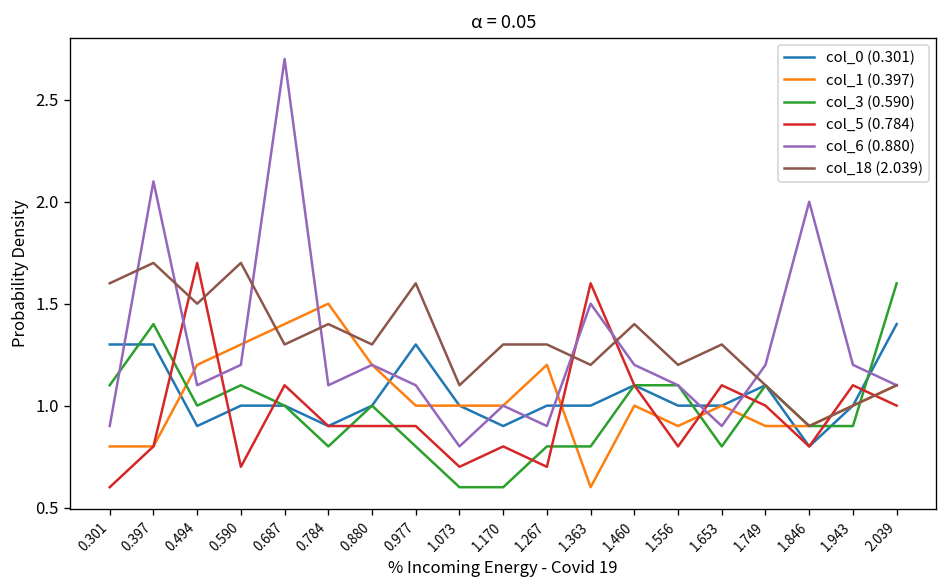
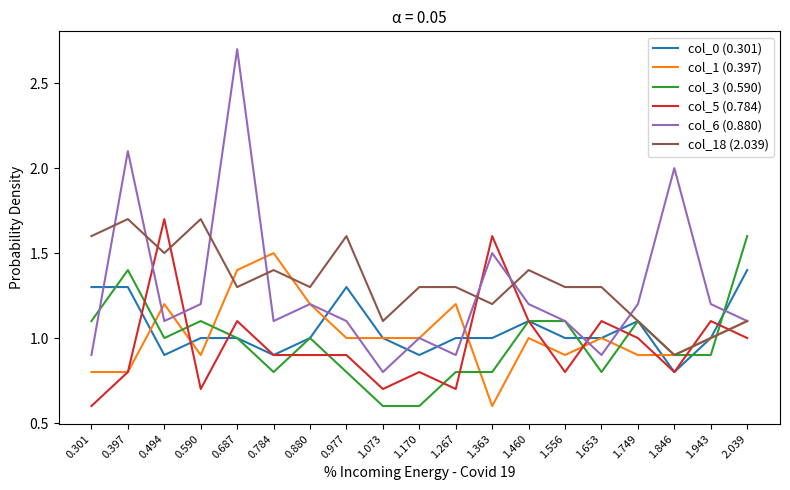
  {
    "col_0 (0.301)": {
      "0.301": 1.3,
      "0.397": 1.3,
      "0.494": 0.9,
      "0.590": 1.0,
      "0.977": 1.3,
      "1.170": 0.9,
      "1.267": 1.0,
      "1.363": 1.0,
      "1.556": 1.0,
      "2.039": 1.4
    },
    "col_1 (0.397)": {
      "0.301": 0.8,
      "0.494": 1.2,
-     "0.590": 1.3,
+     "0.590": 0.9,
      "0.687": 1.4,
      "0.784": 1.5,
      "0.977": 1.0,
      "1.267": 1.2,
      "1.363": 0.6,
      "1.460": 1.0,
      "1.556": 0.9,
      "1.749": 0.9
    },
    "col_3 (0.590)": {
      "0.301": 1.1,
      "0.397": 1.4,
      "0.494": 1.0,
      "0.590": 1.1,
      "0.784": 0.8,
      "0.977": 0.8,
      "1.073": 0.6,
      "1.170": 0.6,
      "1.267": 0.8,
      "1.363": 0.8,
      "1.653": 0.8,
      "1.943": 0.9,
      "2.039": 1.6
    },
    "col_5 (0.784)": {
      "0.301": 0.6,
      "0.494": 1.7,
      "0.590": 0.7,
      "0.687": 1.1,
      "0.880": 0.9,
      "0.977": 0.9,
      "1.073": 0.7,
      "1.170": 0.8,
      "1.267": 0.7,
      "1.363": 1.6,
      "1.556": 0.8,
      "1.653": 1.1,
      "1.749": 1.0,
      "1.943": 1.1,
      "2.039": 1.0
    },
    "col_6 (0.880)": {
      "0.301": 0.9,
      "0.397": 2.1,
      "0.494": 1.1,
      "0.590": 1.2,
      "0.687": 2.7,
      "0.784": 1.1,
      "0.977": 1.1,
      "1.073": 0.8,
      "1.267": 0.9,
      "1.363": 1.5,
      "1.460": 1.2,
      "1.653": 0.9,
      "1.749": 1.2,
      "1.846": 2.0,
      "1.943": 1.2
    },
    "col_18 (2.039)": {
      "0.301": 1.6,
      "0.397": 1.7,
      "0.494": 1.5,
      "0.590": 1.7,
      "0.687": 1.3,
      "0.784": 1.4,
      "0.880": 1.3,
      "0.977": 1.6,
      "1.073": 1.1,
      "1.170": 1.3,
      "1.267": 1.3,
      "1.363": 1.2,
      "1.460": 1.4,
-     "1.556": 1.2,
+     "1.556": 1.3,
      "1.653": 1.3
    }
  }
